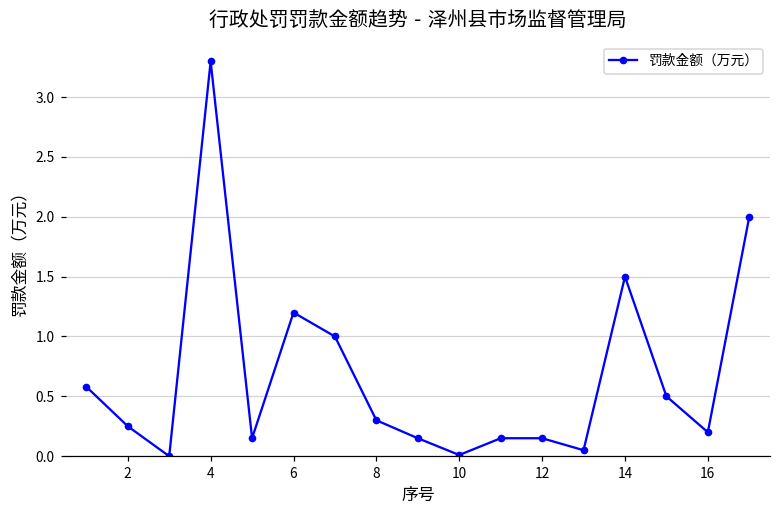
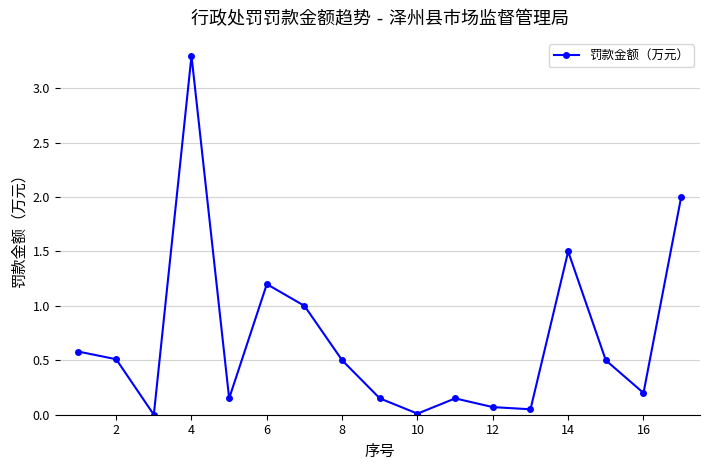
  {
-   "2": 0.25,
+   "2": 0.51,
    "4": 3.30,
    "6": 1.20,
-   "8": 0.3,
+   "8": 0.5,
    "10": 0.01,
-   "12": 0.15,
+   "12": 0.07,
    "14": 1.50,
    "16": 0.20
  }
